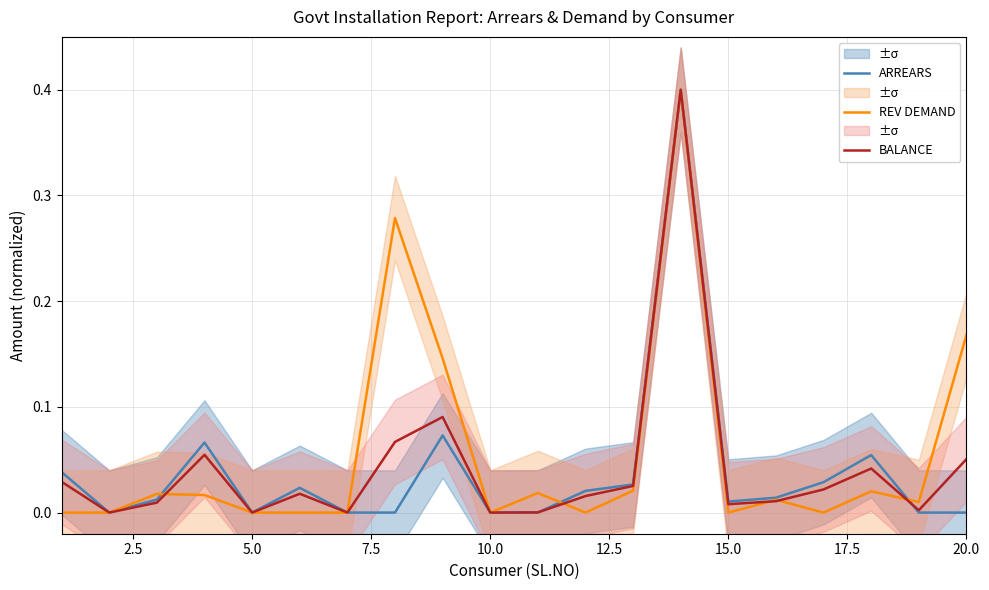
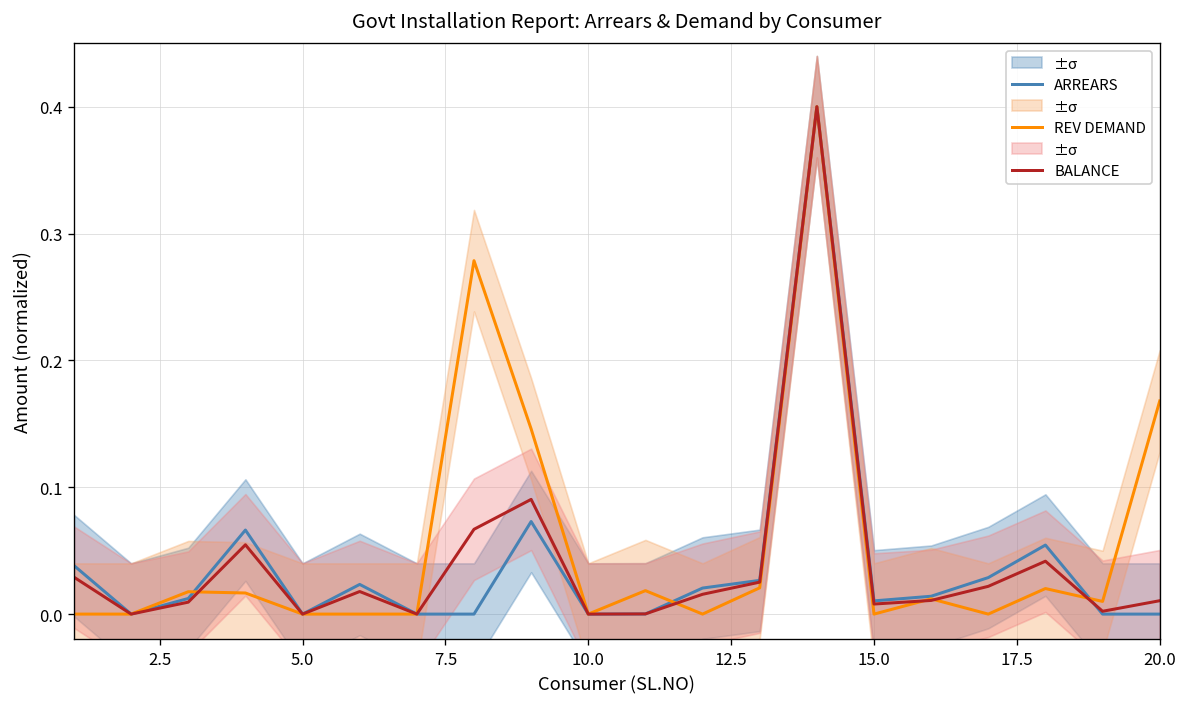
  {
    "REV DEMAND": {
      "15.0": 0.000,
      "20.0": 0.168
    },
    "BALANCE": {
      "15.0": 0.008,
-     "20.0": 0.051
+     "20.0": 0.011
    }
  }
